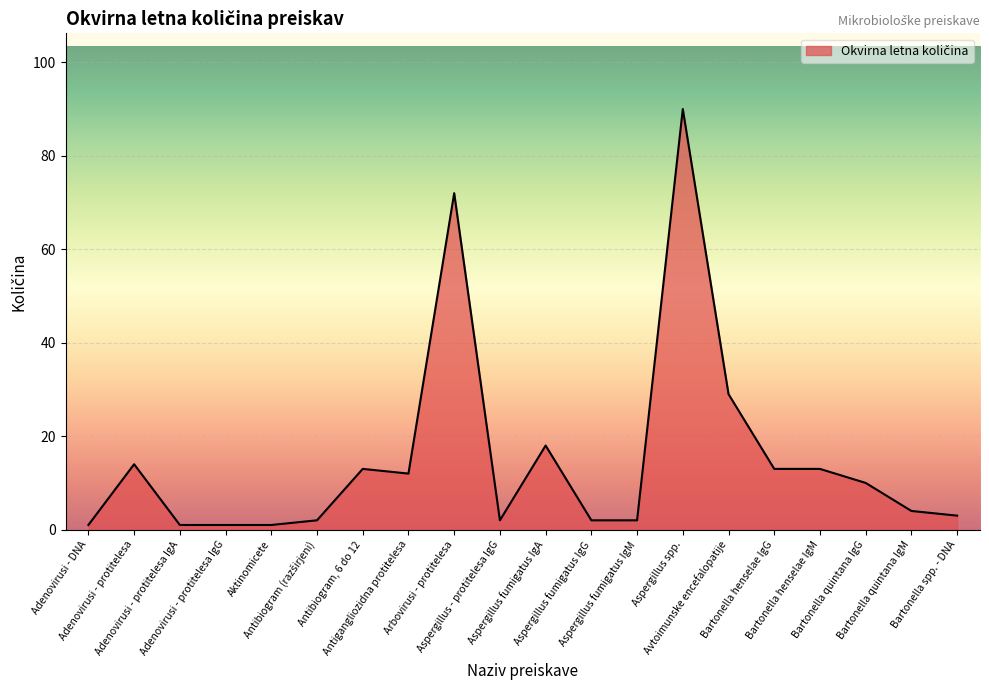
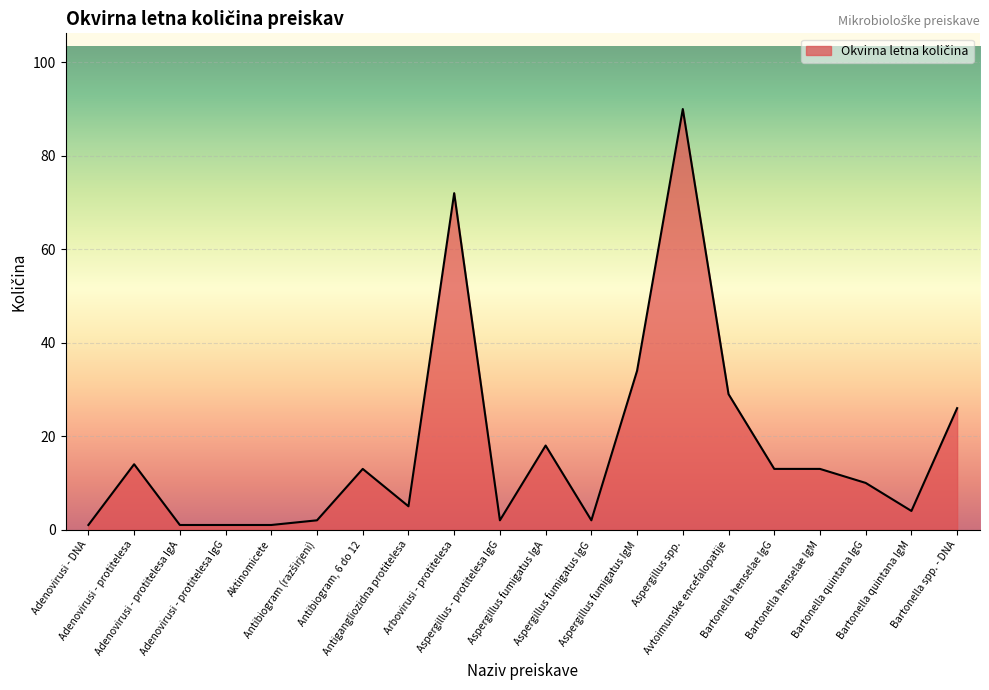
  {
    "Adenovirusi - DNA": 1,
    "Adenovirusi - protitelesa": 14,
    "Adenovirusi - protitelesa IgA": 1,
    "Adenovirusi - protitelesa IgG": 1,
    "Aktinomicete": 1,
    "Antibiogram (razširjeni)": 2,
    "Antibiogram, 6 do 12": 13,
-   "Antigangliozidna protitelesa": 12,
+   "Antigangliozidna protitelesa": 5,
    "Arbovirusi - protitelesa": 72,
    "Aspergillus - protitelesa IgG": 2,
    "Aspergillus fumigatus IgA": 18,
    "Aspergillus fumigatus IgG": 2,
-   "Aspergillus fumigatus IgM": 2,
+   "Aspergillus fumigatus IgM": 34,
    "Aspergillus spp.": 90,
    "Avtoimunske encefalopatije": 29,
    "Bartonella henselae IgG": 13,
    "Bartonella henselae IgM": 13,
    "Bartonella quintana IgG": 10,
    "Bartonella quintana IgM": 4,
-   "Bartonella spp. - DNA": 3
+   "Bartonella spp. - DNA": 26
  }
